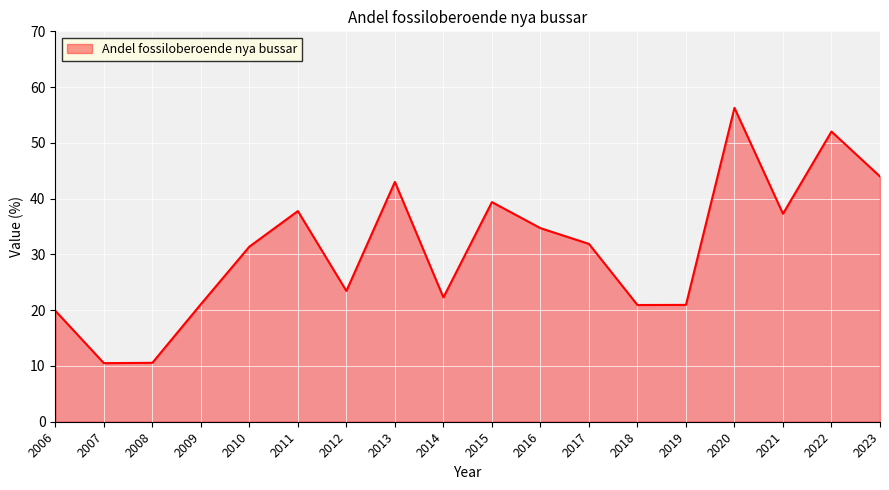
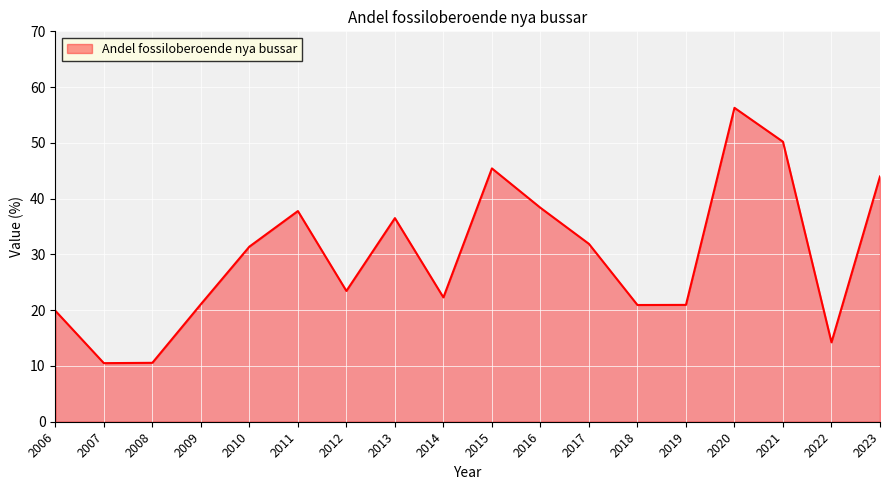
  {
    "2006": 20,
    "2007": 11,
    "2008": 11,
    "2009": 21,
    "2010": 31,
    "2011": 38,
    "2012": 23,
-   "2013": 43,
+   "2013": 37,
    "2014": 22,
-   "2015": 39,
-   "2016": 35,
+   "2015": 45,
+   "2016": 38,
    "2017": 32,
    "2018": 21,
    "2019": 21,
    "2020": 56,
-   "2021": 37,
-   "2022": 52,
+   "2021": 50,
+   "2022": 14,
    "2023": 44
  }
